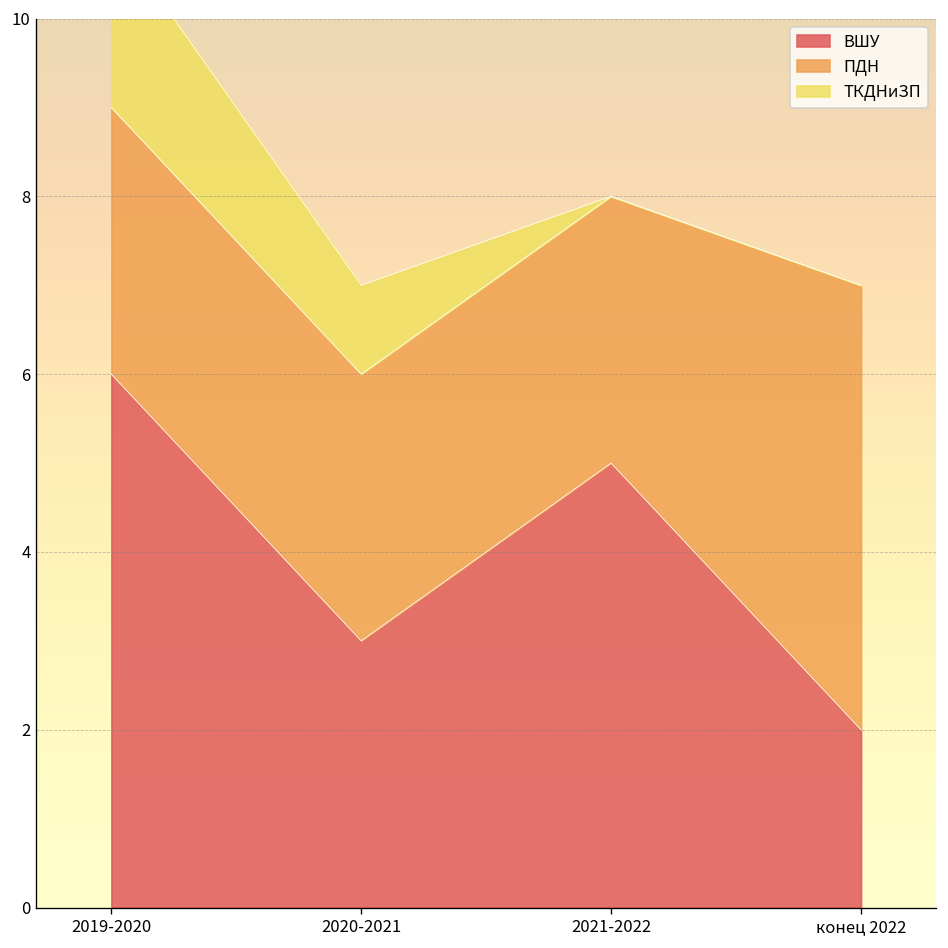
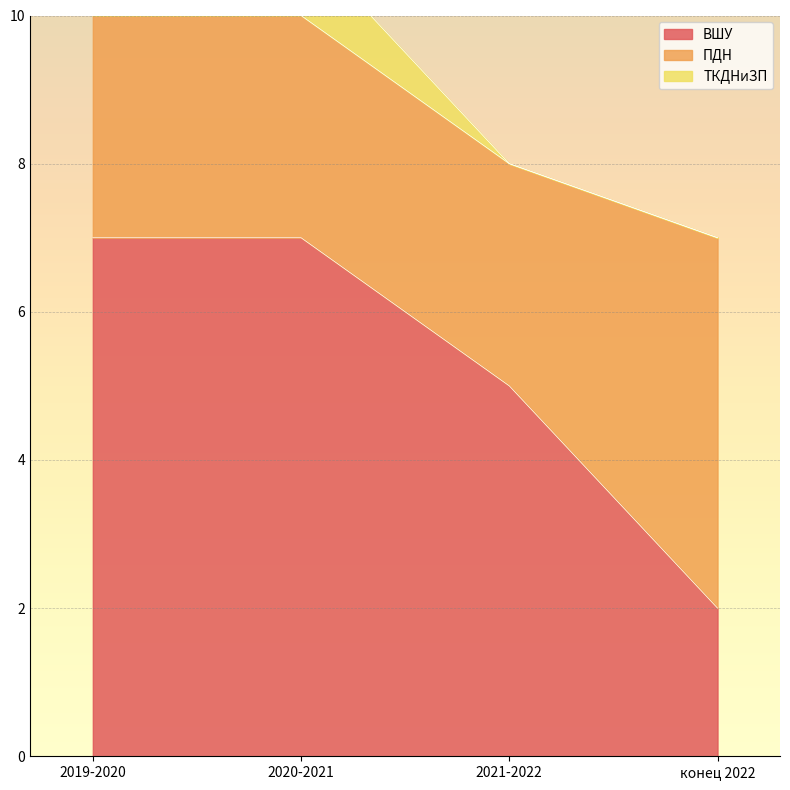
  {
    "ВШУ": {
-     "2019-2020": 6,
-     "2020-2021": 3,
+     "2019-2020": 7,
+     "2020-2021": 7,
      "2021-2022": 5,
      "конец 2022": 2
    },
    "ПДН": {
      "2019-2020": 3,
      "2020-2021": 3
    }
  }
